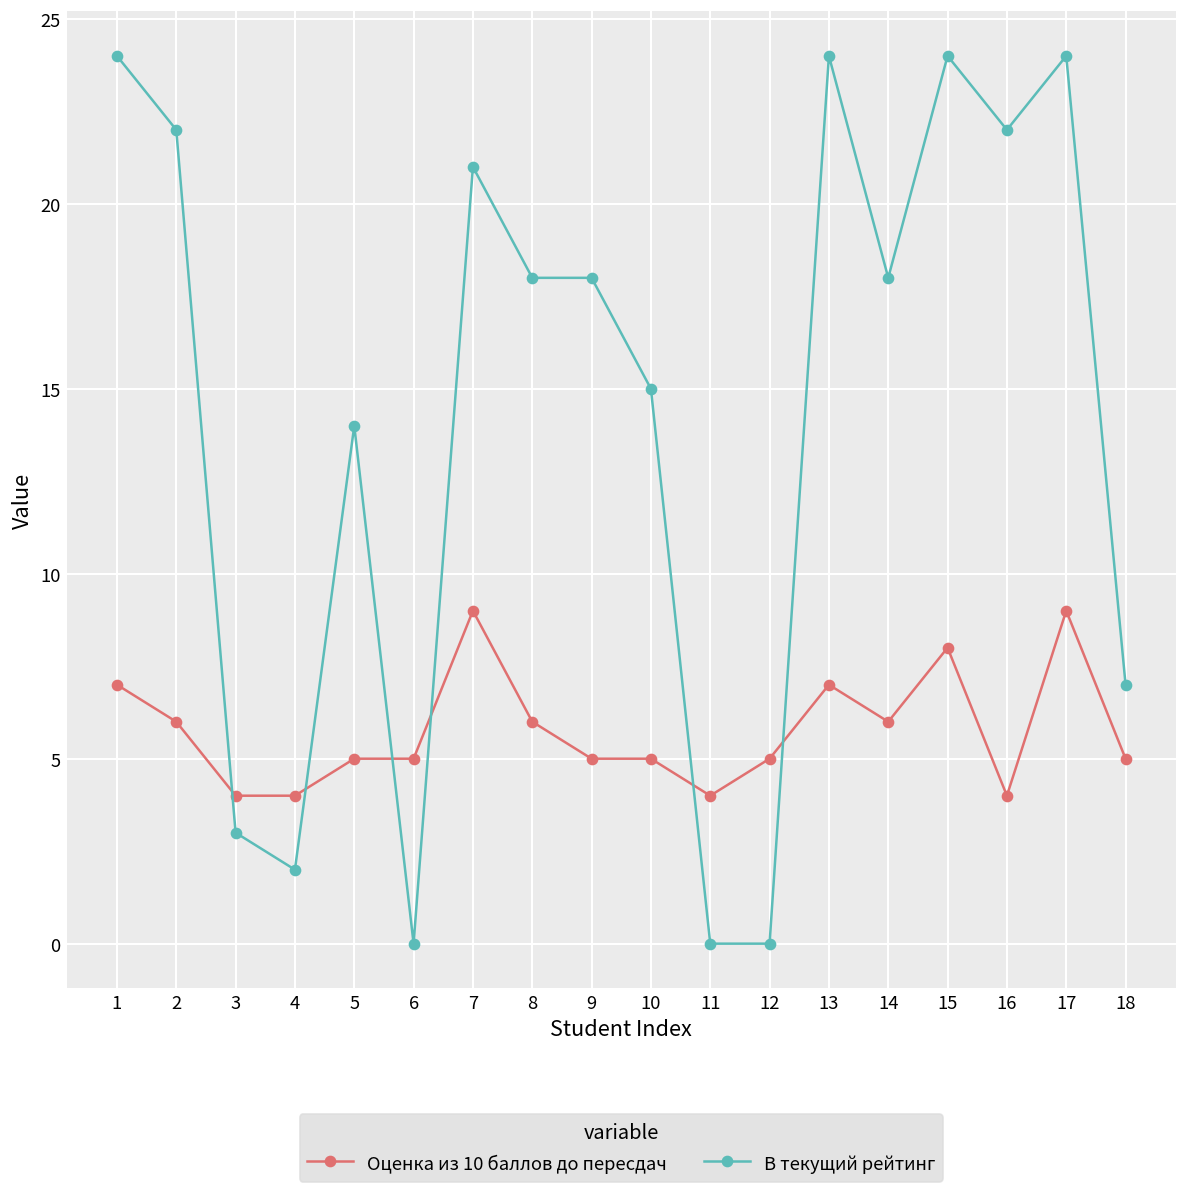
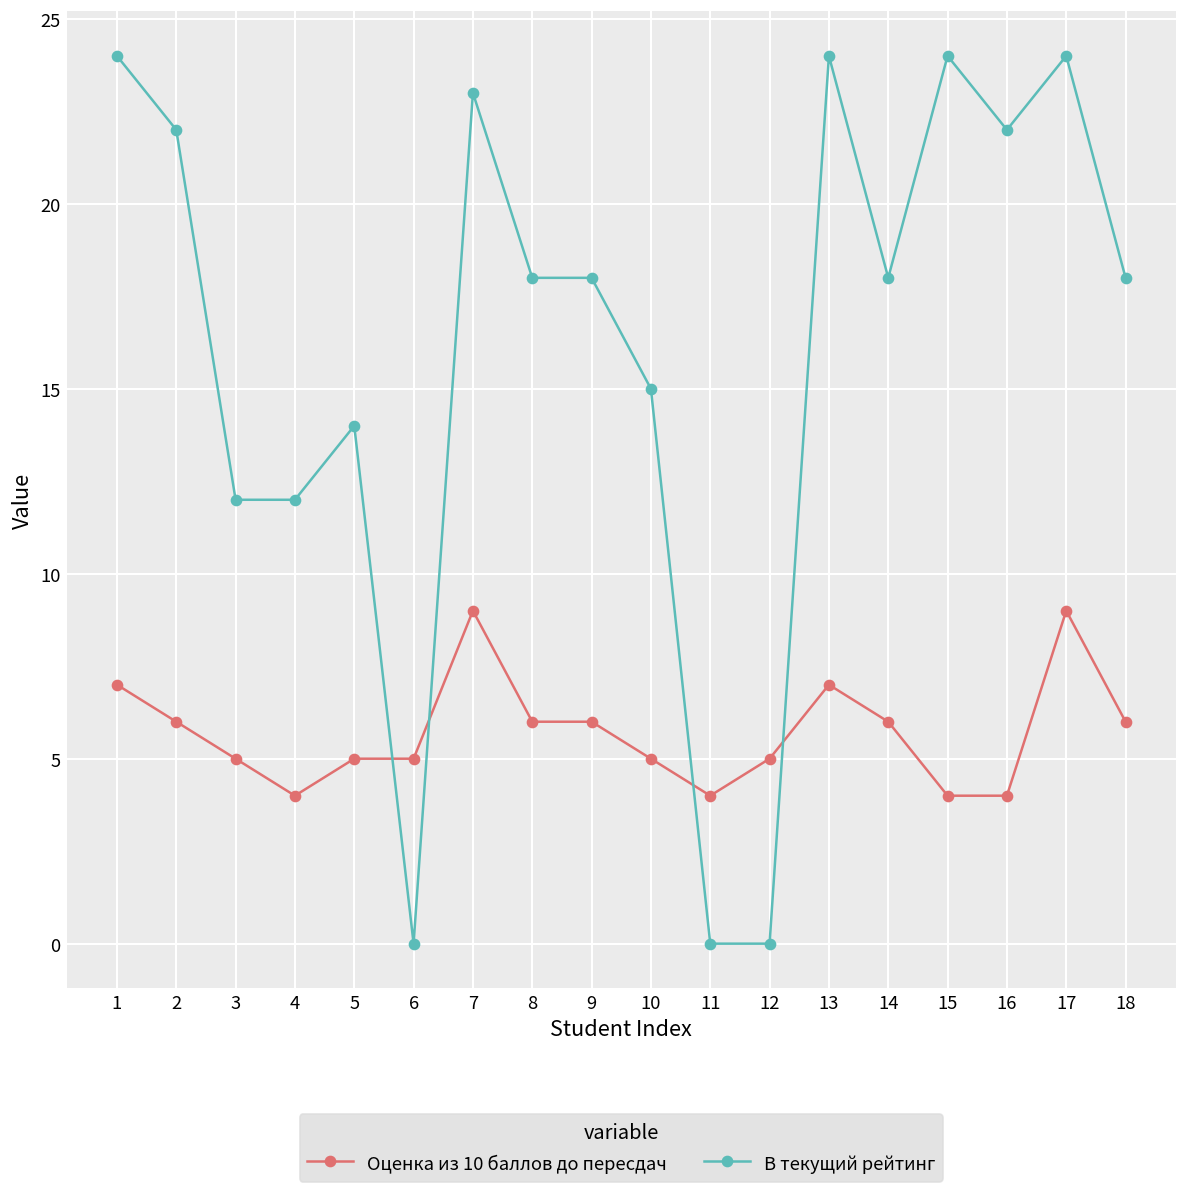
  {
    "Оценка из 10 баллов до пересдач": {
      "1": 7,
      "2": 6,
-     "3": 4,
+     "3": 5,
      "4": 4,
      "5": 5,
      "6": 5,
      "7": 9,
      "8": 6,
-     "9": 5,
+     "9": 6,
      "10": 5,
      "11": 4,
      "12": 5,
      "13": 7,
      "14": 6,
-     "15": 8,
+     "15": 4,
      "16": 4,
      "17": 9,
-     "18": 5
+     "18": 6
    },
    "В текущий рейтинг": {
      "1": 24,
      "2": 22,
-     "3": 3,
-     "4": 2,
+     "3": 12,
+     "4": 12,
      "5": 14,
      "6": 0,
-     "7": 21,
+     "7": 23,
      "8": 18,
      "9": 18,
      "10": 15,
      "11": 0,
      "12": 0,
      "13": 24,
      "14": 18,
      "15": 24,
      "16": 22,
      "17": 24,
-     "18": 7
+     "18": 18
    }
  }
